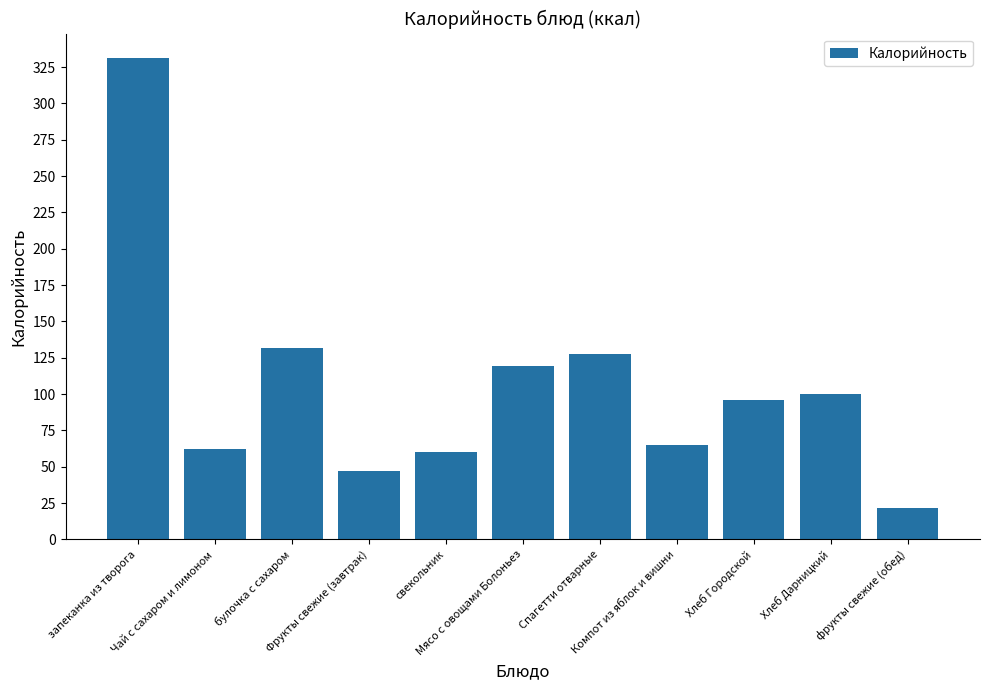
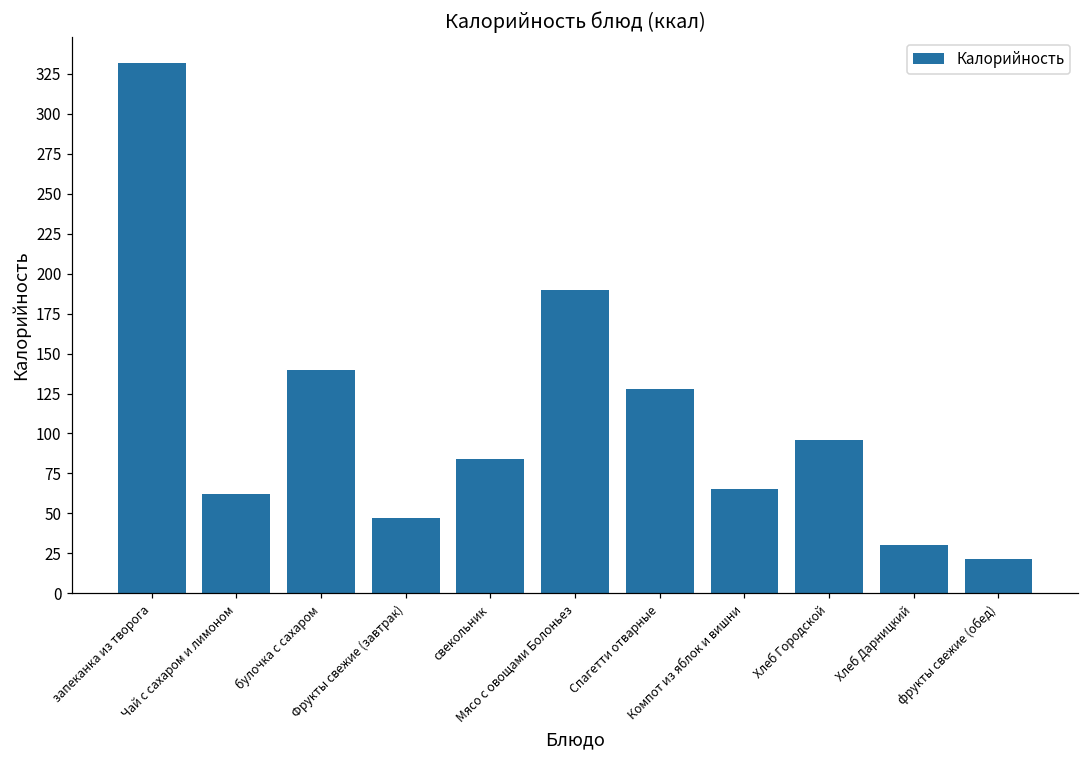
  {
    "запеканка из творога": 332,
    "Чай с сахаром и лимоном": 62,
-   "булочка с сахаром": 132,
+   "булочка с сахаром": 140,
    "Фрукты свежие (завтрак)": 47,
-   "свекольник": 60,
-   "Мясо с овощами Болоньез": 119,
+   "свекольник": 84,
+   "Мясо с овощами Болоньез": 190,
    "Спагетти отварные": 128,
    "Компот из яблок и вишни": 65,
    "Хлеб Городской": 96,
-   "Хлеб Дарницкий": 100,
+   "Хлеб Дарницкий": 30,
    "фрукты свежие (обед)": 22
  }
